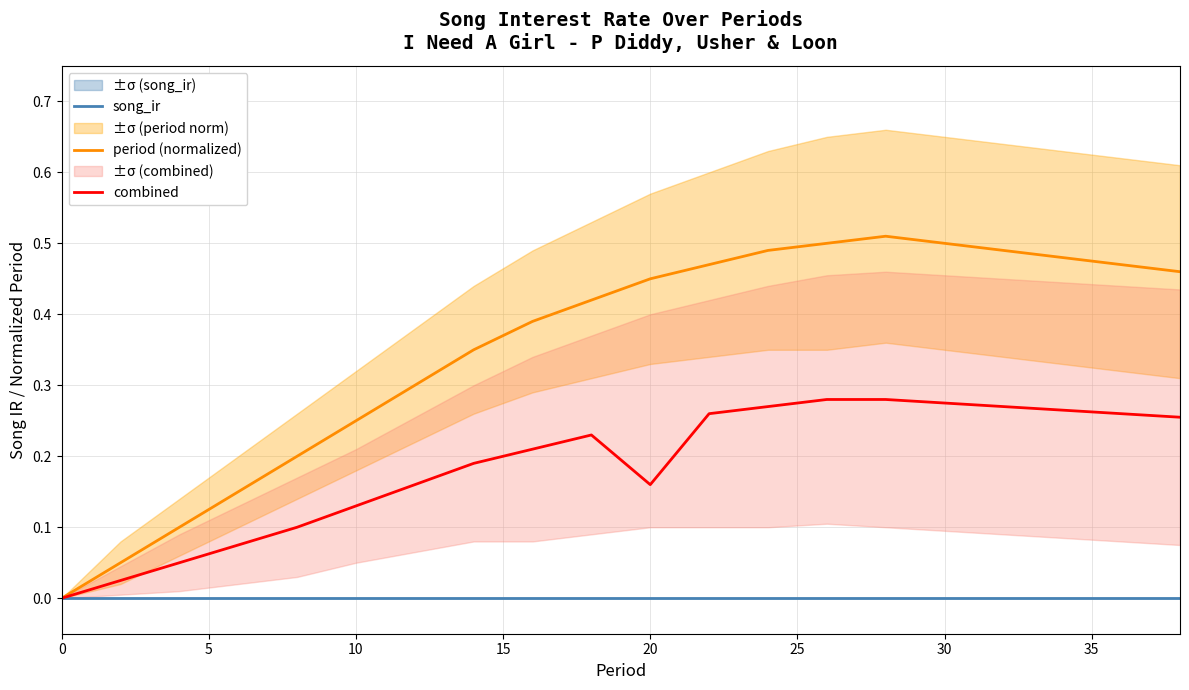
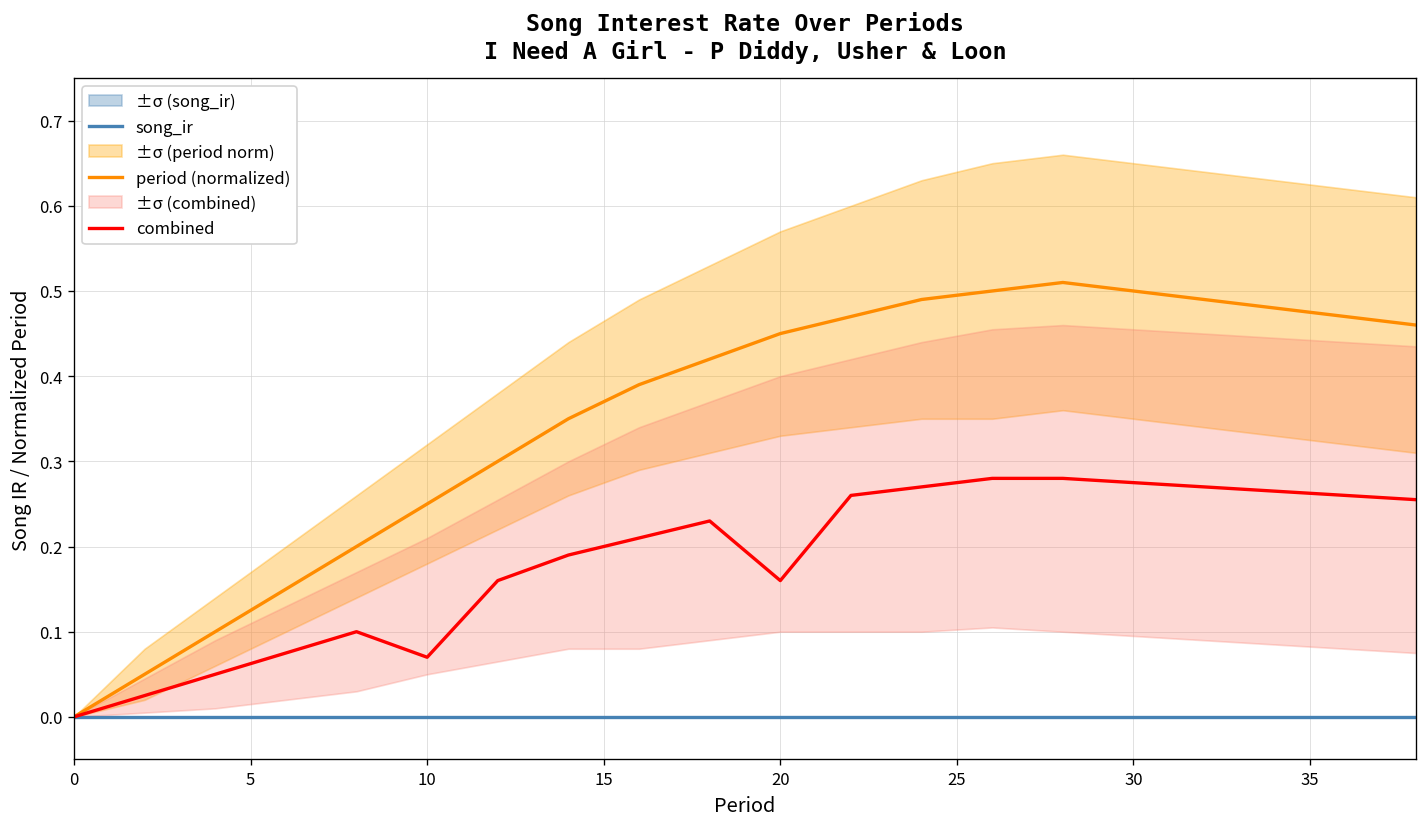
  {
    "±σ (song_ir)": {
      "10": 0.00,
      "20": 0.00,
      "30": 0.00
    },
    "combined": {
-     "10": 0.13,
+     "10": 0.07,
      "20": 0.16,
      "30": 0.28
    }
  }
